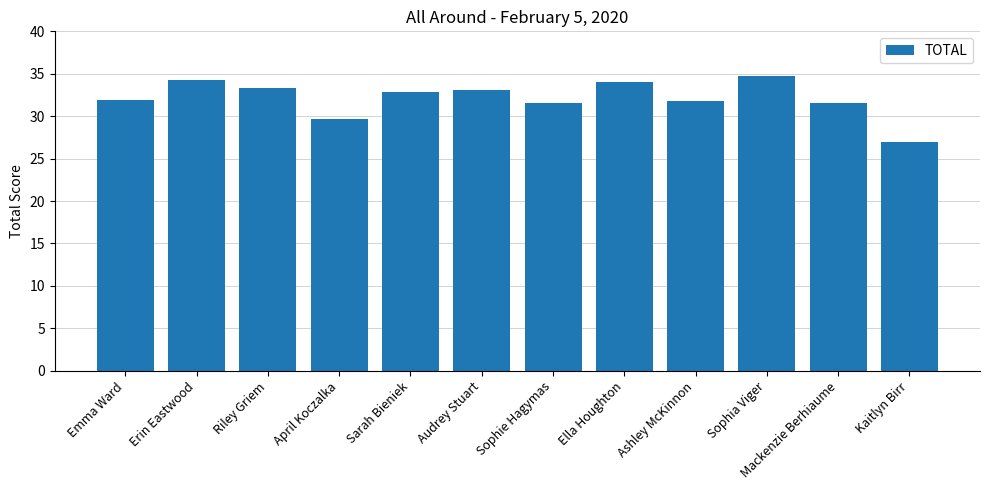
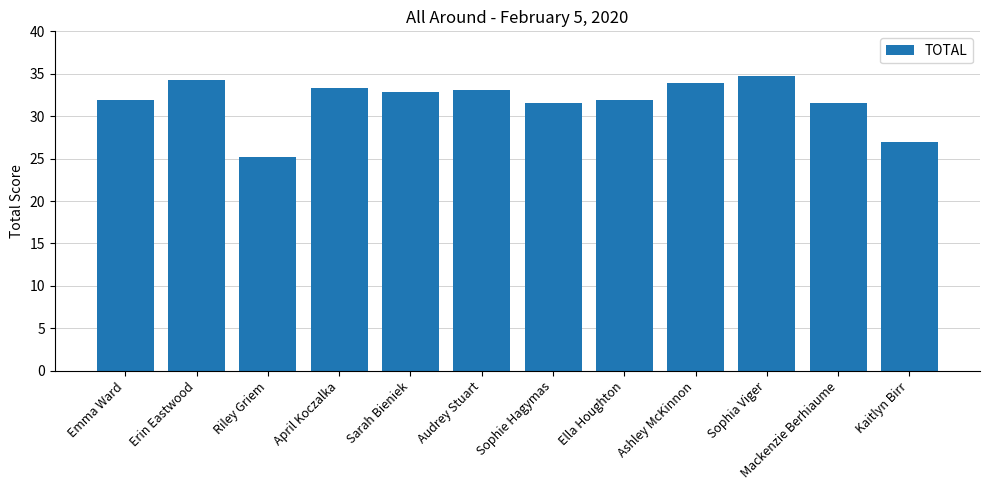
  {
    "Emma Ward": 32,
    "Erin Eastwood": 34,
-   "Riley Griem": 33,
-   "April Koczalka": 30,
+   "Riley Griem": 25,
+   "April Koczalka": 33,
    "Sarah Bieniek": 33,
    "Audrey Stuart": 33,
    "Sophie Hagymas": 32,
-   "Ella Houghton": 34,
-   "Ashley McKinnon": 32,
+   "Ella Houghton": 32,
+   "Ashley McKinnon": 34,
    "Sophia Viger": 35,
    "Mackenzie Berhiaume": 32,
    "Kaitlyn Birr": 27
  }
